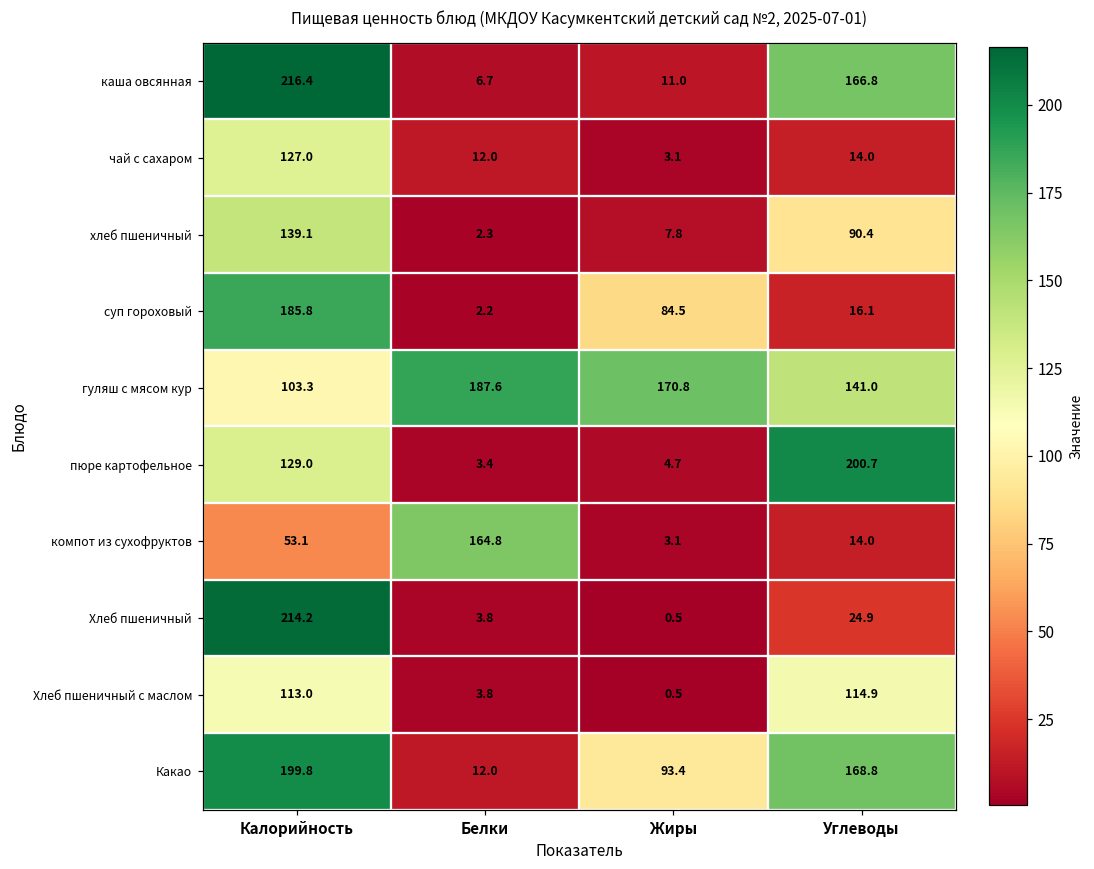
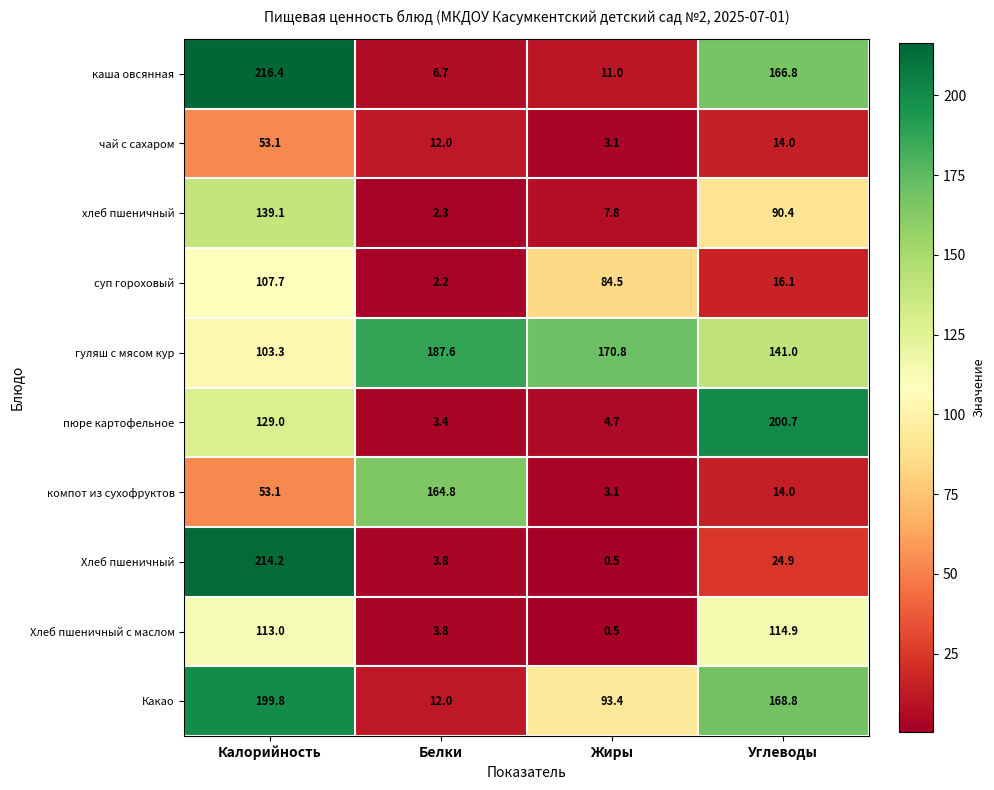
  {
    "каша овсянная": {
      "Калорийность": 216.4,
      "Белки": 6.7,
      "Жиры": 11.0,
      "Углеводы": 166.8
    },
    "чай с сахаром": {
-     "Калорийность": 127.0,
+     "Калорийность": 53.1,
      "Белки": 12.0,
      "Жиры": 3.1,
      "Углеводы": 14.0
    },
    "хлеб пшеничный": {
      "Калорийность": 139.1,
      "Белки": 2.3,
      "Жиры": 7.8,
      "Углеводы": 90.4
    },
    "суп гороховый": {
-     "Калорийность": 185.8,
+     "Калорийность": 107.7,
      "Белки": 2.2,
      "Жиры": 84.5,
      "Углеводы": 16.1
    },
    "гуляш с мясом кур": {
      "Калорийность": 103.3,
      "Белки": 187.6,
      "Жиры": 170.8,
      "Углеводы": 141.0
    },
    "пюре картофельное": {
      "Калорийность": 129.0,
      "Белки": 3.4,
      "Жиры": 4.7,
      "Углеводы": 200.7
    },
    "компот из сухофруктов": {
      "Калорийность": 53.1,
      "Белки": 164.8,
      "Жиры": 3.1,
      "Углеводы": 14.0
    },
    "Хлеб пшеничный": {
      "Калорийность": 214.2,
      "Белки": 3.8,
      "Жиры": 0.5,
      "Углеводы": 24.9
    },
    "Хлеб пшеничный с маслом": {
      "Калорийность": 113.0,
      "Белки": 3.8,
      "Жиры": 0.5,
      "Углеводы": 114.9
    },
    "Какао": {
      "Калорийность": 199.8,
      "Белки": 12.0,
      "Жиры": 93.4,
      "Углеводы": 168.8
    }
  }
